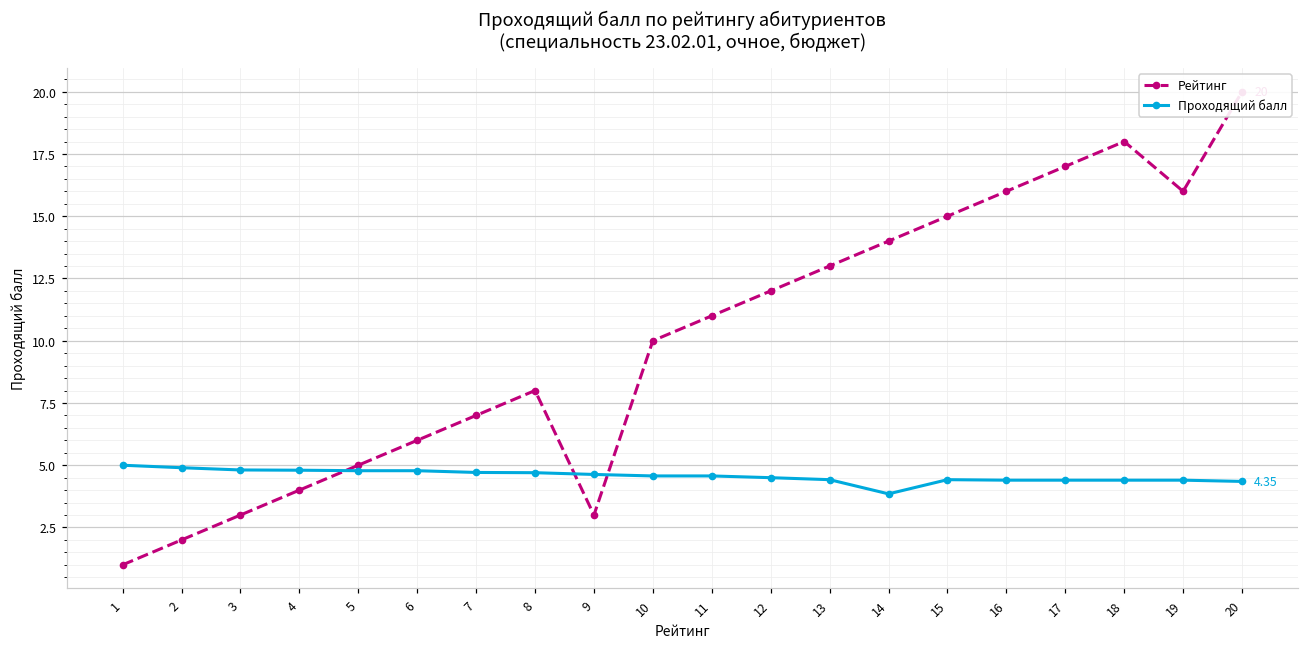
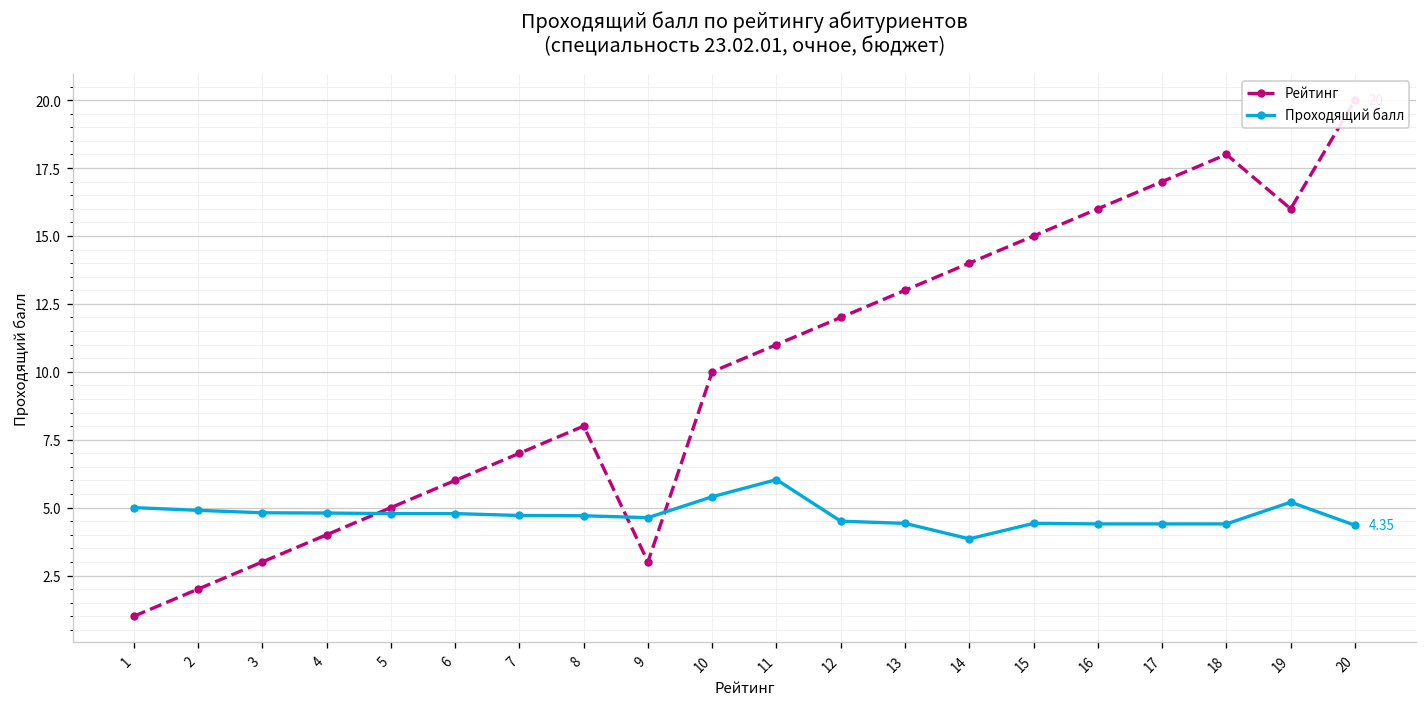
  {
    "Рейтинг": {
      "1": 1.0,
      "2": 2.0,
      "3": 3.0,
      "4": 4.0,
      "5": 5.0,
      "6": 6.0,
      "7": 7.0,
      "8": 8.0,
      "9": 3.0,
      "10": 10.0,
      "11": 11.0,
      "12": 12.0,
      "13": 13.0,
      "14": 14.0,
      "15": 15.0,
      "16": 16.0,
      "17": 17.0,
      "18": 18.0,
      "19": 16.0
    },
    "Проходящий балл": {
      "1": 5.0,
      "2": 4.9,
      "3": 4.8,
      "4": 4.8,
      "5": 4.8,
      "6": 4.8,
      "7": 4.7,
      "8": 4.7,
      "9": 4.6,
-     "10": 4.6,
-     "11": 4.6,
+     "10": 5.4,
+     "11": 6.0,
      "12": 4.5,
      "13": 4.4,
      "14": 3.9,
      "15": 4.4,
      "16": 4.4,
      "17": 4.4,
      "18": 4.4,
-     "19": 4.4
+     "19": 5.2
    }
  }
